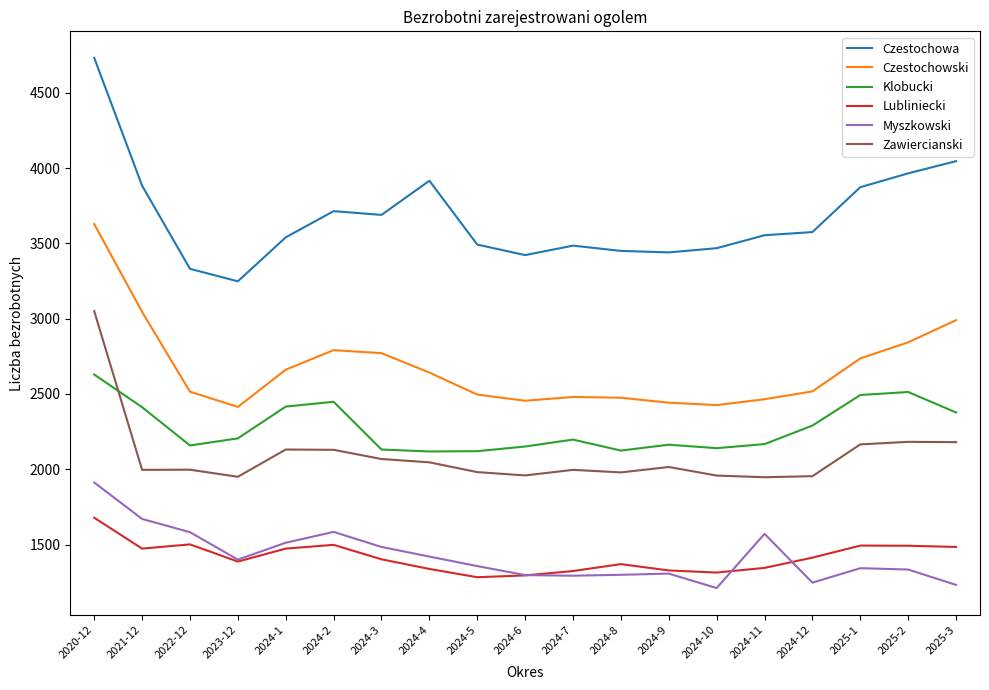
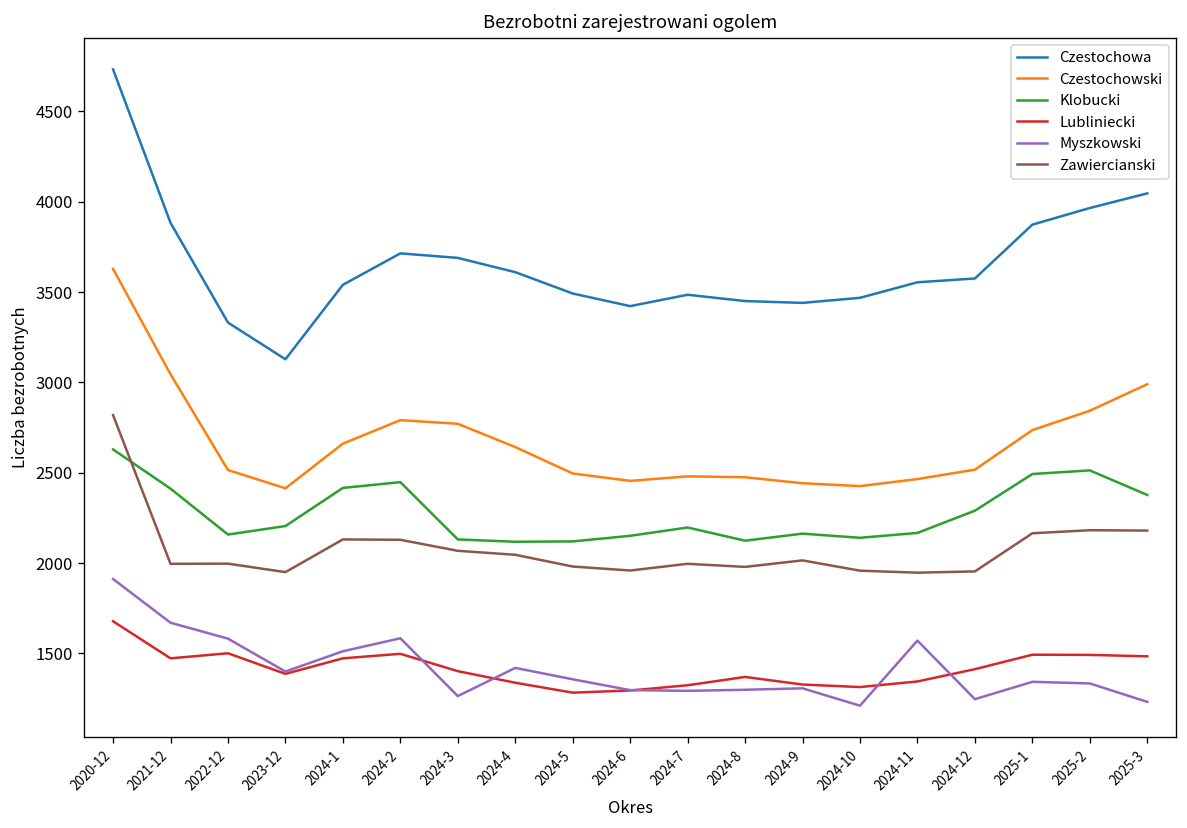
  {
    "Czestochowa": {
      "2020-12": 4730,
      "2021-12": 3880,
      "2022-12": 3330,
-     "2023-12": 3250,
+     "2023-12": 3130,
      "2024-1": 3540,
      "2024-2": 3710,
      "2024-3": 3690,
-     "2024-4": 3920,
+     "2024-4": 3610,
      "2024-5": 3490,
      "2024-6": 3420,
      "2024-7": 3490,
      "2024-8": 3450,
      "2024-9": 3440,
      "2024-10": 3470,
      "2024-11": 3550,
      "2024-12": 3580,
      "2025-1": 3870,
      "2025-2": 3970,
      "2025-3": 4050
    },
    "Czestochowski": {
      "2020-12": 3630,
      "2021-12": 3050,
      "2022-12": 2520,
      "2023-12": 2410,
      "2024-1": 2660,
      "2024-2": 2790,
      "2024-3": 2770,
      "2024-4": 2640,
      "2024-5": 2500,
      "2024-6": 2460,
      "2024-7": 2480,
      "2024-8": 2480,
      "2024-9": 2440,
      "2024-10": 2430,
      "2024-11": 2470,
      "2024-12": 2520,
      "2025-1": 2740,
      "2025-2": 2840,
      "2025-3": 2990
    },
    "Klobucki": {
      "2020-12": 2630,
      "2021-12": 2410,
      "2022-12": 2160,
      "2023-12": 2210,
      "2024-1": 2420,
      "2024-2": 2450,
      "2024-3": 2130,
      "2024-4": 2120,
      "2024-5": 2120,
      "2024-6": 2150,
      "2024-7": 2200,
      "2024-8": 2120,
      "2024-9": 2160,
      "2024-10": 2140,
      "2024-11": 2170,
      "2024-12": 2290,
      "2025-1": 2490,
      "2025-2": 2510,
      "2025-3": 2380
    },
    "Lubliniecki": {
      "2020-12": 1680,
      "2021-12": 1470,
      "2022-12": 1500,
      "2024-1": 1470,
      "2024-2": 1500,
      "2024-3": 1400,
      "2024-4": 1340,
      "2024-5": 1280,
      "2024-7": 1320,
      "2024-8": 1370,
      "2024-9": 1330,
      "2024-10": 1310,
      "2024-11": 1350,
      "2024-12": 1410,
      "2025-1": 1490,
      "2025-2": 1490,
      "2025-3": 1480
    },
    "Myszkowski": {
      "2020-12": 1910,
      "2021-12": 1670,
      "2022-12": 1580,
      "2024-1": 1510,
      "2024-2": 1580,
-     "2024-3": 1480,
+     "2024-3": 1260,
      "2024-4": 1420,
      "2024-5": 1360,
      "2024-7": 1290,
      "2024-8": 1300,
      "2024-9": 1310,
      "2024-10": 1210,
      "2024-11": 1570,
      "2024-12": 1250,
      "2025-1": 1340,
      "2025-2": 1330,
      "2025-3": 1230
    },
    "Zawiercianski": {
-     "2020-12": 3050,
+     "2020-12": 2820,
      "2021-12": 2000,
      "2022-12": 2000,
      "2023-12": 1950,
      "2024-1": 2130,
      "2024-2": 2130,
      "2024-3": 2070,
      "2024-4": 2050,
      "2024-5": 1980,
      "2024-6": 1960,
      "2024-7": 2000,
      "2024-8": 1980,
      "2024-9": 2020,
      "2024-10": 1960,
      "2024-11": 1950,
      "2024-12": 1950,
      "2025-1": 2170,
      "2025-2": 2180,
      "2025-3": 2180
    }
  }
